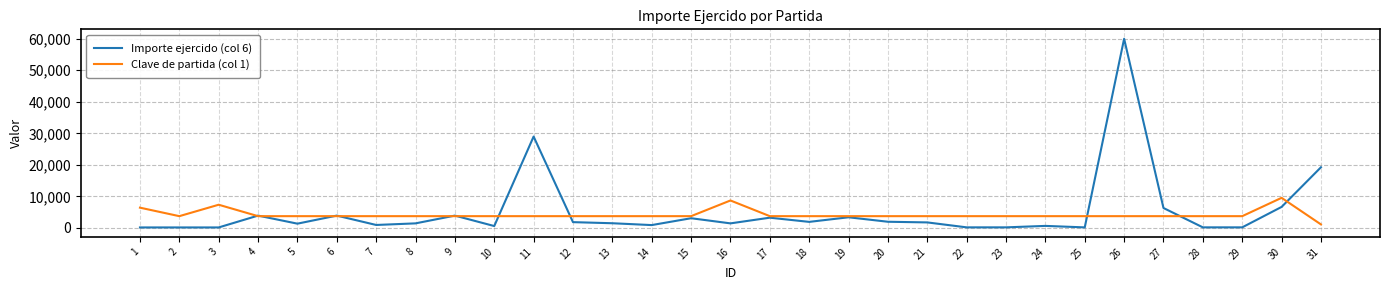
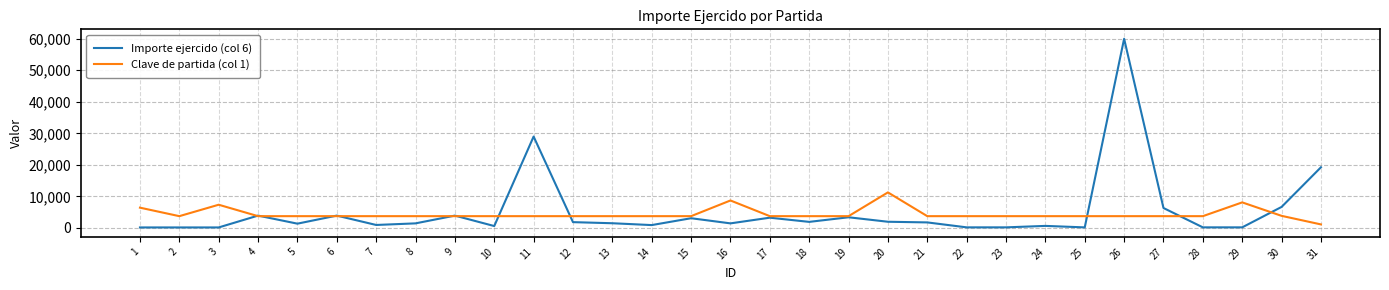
  {
    "Importe ejercido (col 6)": {
      "1": "0",
      "2": "0",
      "3": "0",
      "5": "1,000",
      "7": "1,000",
      "8": "1,000",
      "10": "1,000",
      "11": "29,000",
      "12": "2,000",
      "13": "2,000",
      "14": "1,000",
      "16": "1,000",
      "18": "2,000",
      "20": "2,000",
      "21": "2,000",
      "22": "0",
      "23": "0",
      "24": "1,000",
      "25": "0",
      "26": "60,000",
      "27": "6,000",
      "28": "0",
      "29": "0",
      "30": "7,000",
      "31": "19,000"
    },
    "Clave de partida (col 1)": {
      "1": "6,000",
      "2": "4,000",
      "3": "7,000",
      "5": "4,000",
      "7": "4,000",
      "8": "4,000",
      "10": "4,000",
      "11": "4,000",
      "12": "4,000",
      "13": "4,000",
      "14": "4,000",
      "16": "9,000",
      "18": "4,000",
-     "20": "4,000",
+     "20": "11,000",
      "21": "4,000",
      "22": "4,000",
      "23": "4,000",
      "24": "4,000",
      "25": "4,000",
      "26": "4,000",
      "27": "4,000",
      "28": "4,000",
-     "29": "4,000",
-     "30": "10,000",
+     "29": "8,000",
+     "30": "4,000",
      "31": "1,000"
    }
  }
